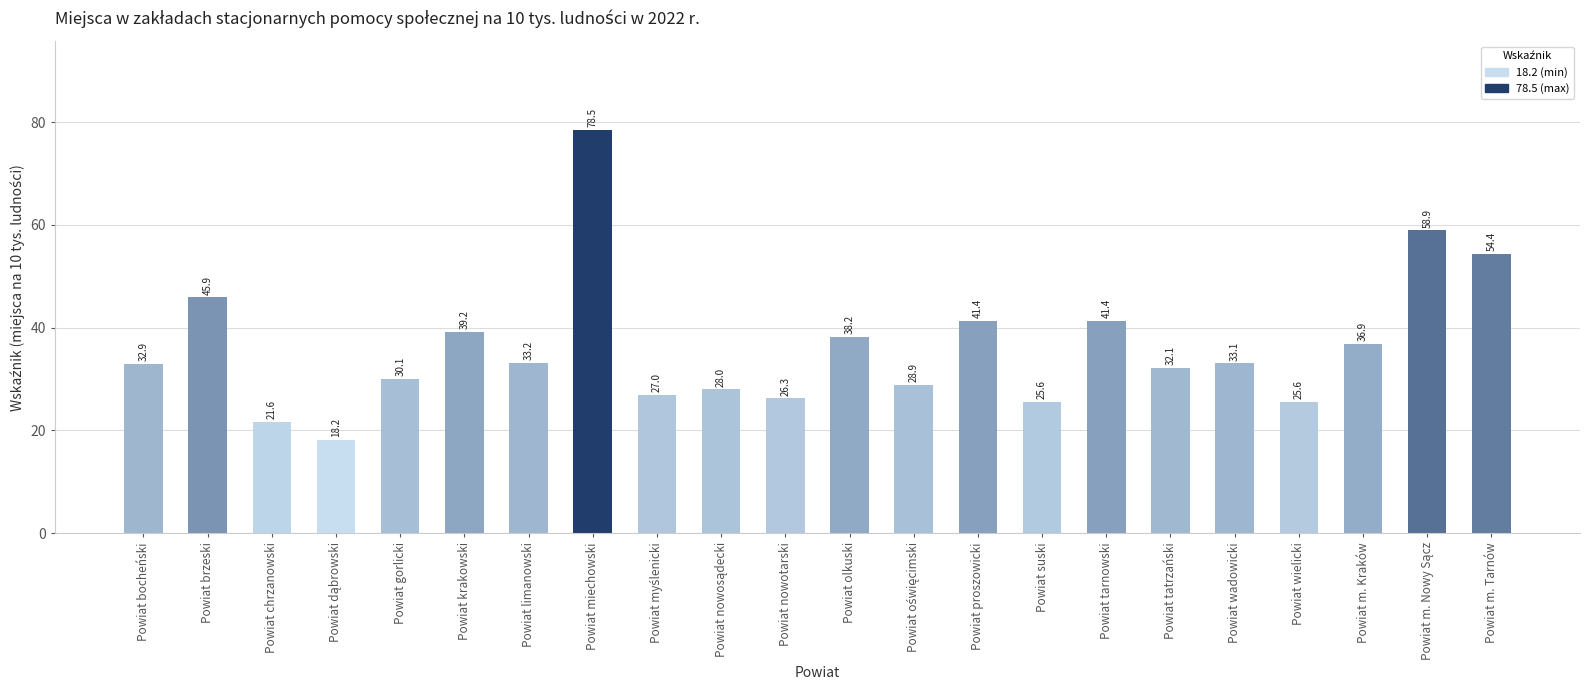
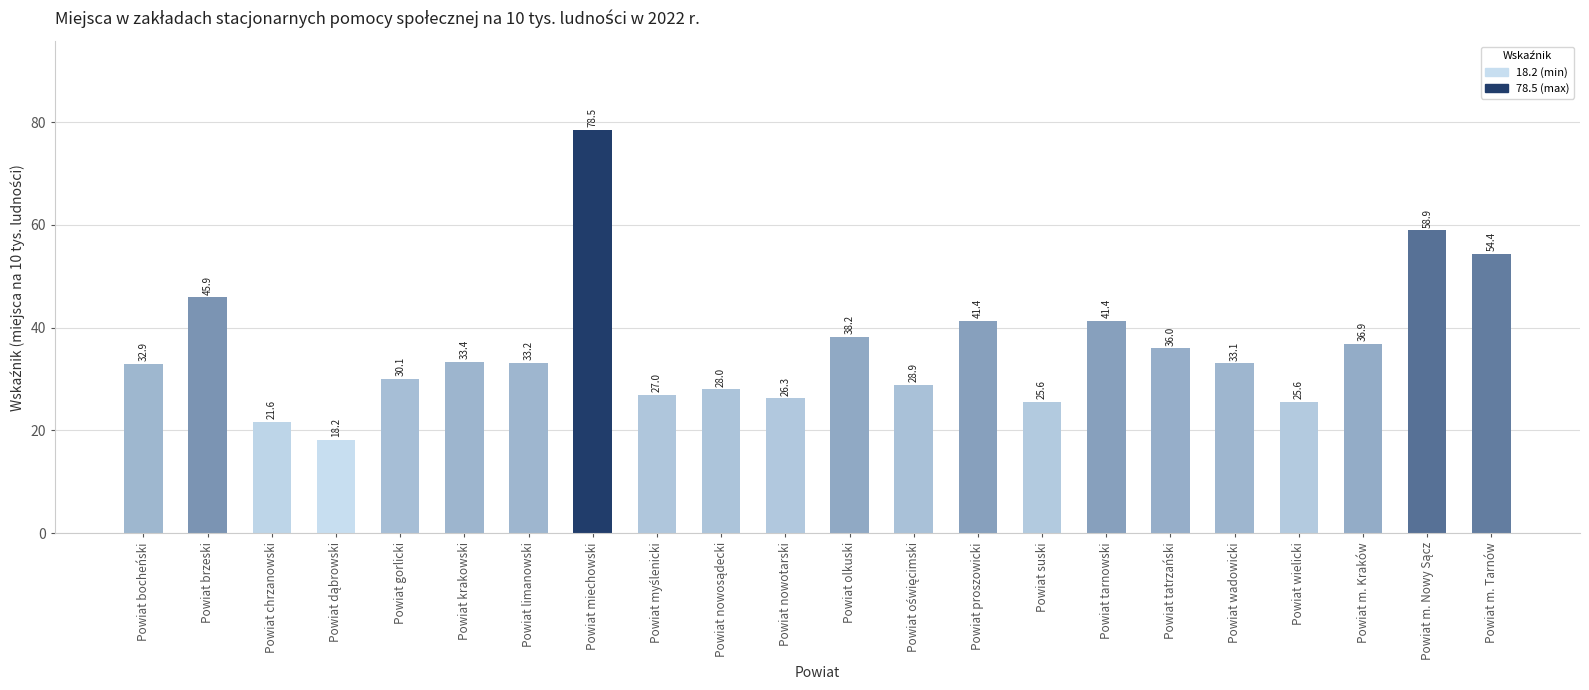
  {
    "Powiat bocheński": 32.9,
    "Powiat brzeski": 45.9,
    "Powiat chrzanowski": 21.6,
    "Powiat dąbrowski": 18.2,
    "Powiat gorlicki": 30.1,
-   "Powiat krakowski": 39.2,
+   "Powiat krakowski": 33.4,
    "Powiat limanowski": 33.2,
    "Powiat miechowski": 78.5,
    "Powiat myślenicki": 27.0,
    "Powiat nowosądecki": 28.0,
    "Powiat nowotarski": 26.3,
    "Powiat olkuski": 38.2,
    "Powiat oświęcimski": 28.9,
    "Powiat proszowicki": 41.4,
    "Powiat suski": 25.6,
    "Powiat tarnowski": 41.4,
-   "Powiat tatrzański": 32.1,
+   "Powiat tatrzański": 36.0,
    "Powiat wadowicki": 33.1,
    "Powiat wielicki": 25.6,
    "Powiat m. Kraków": 36.9,
    "Powiat m. Nowy Sącz": 58.9,
    "Powiat m. Tarnów": 54.4
  }
